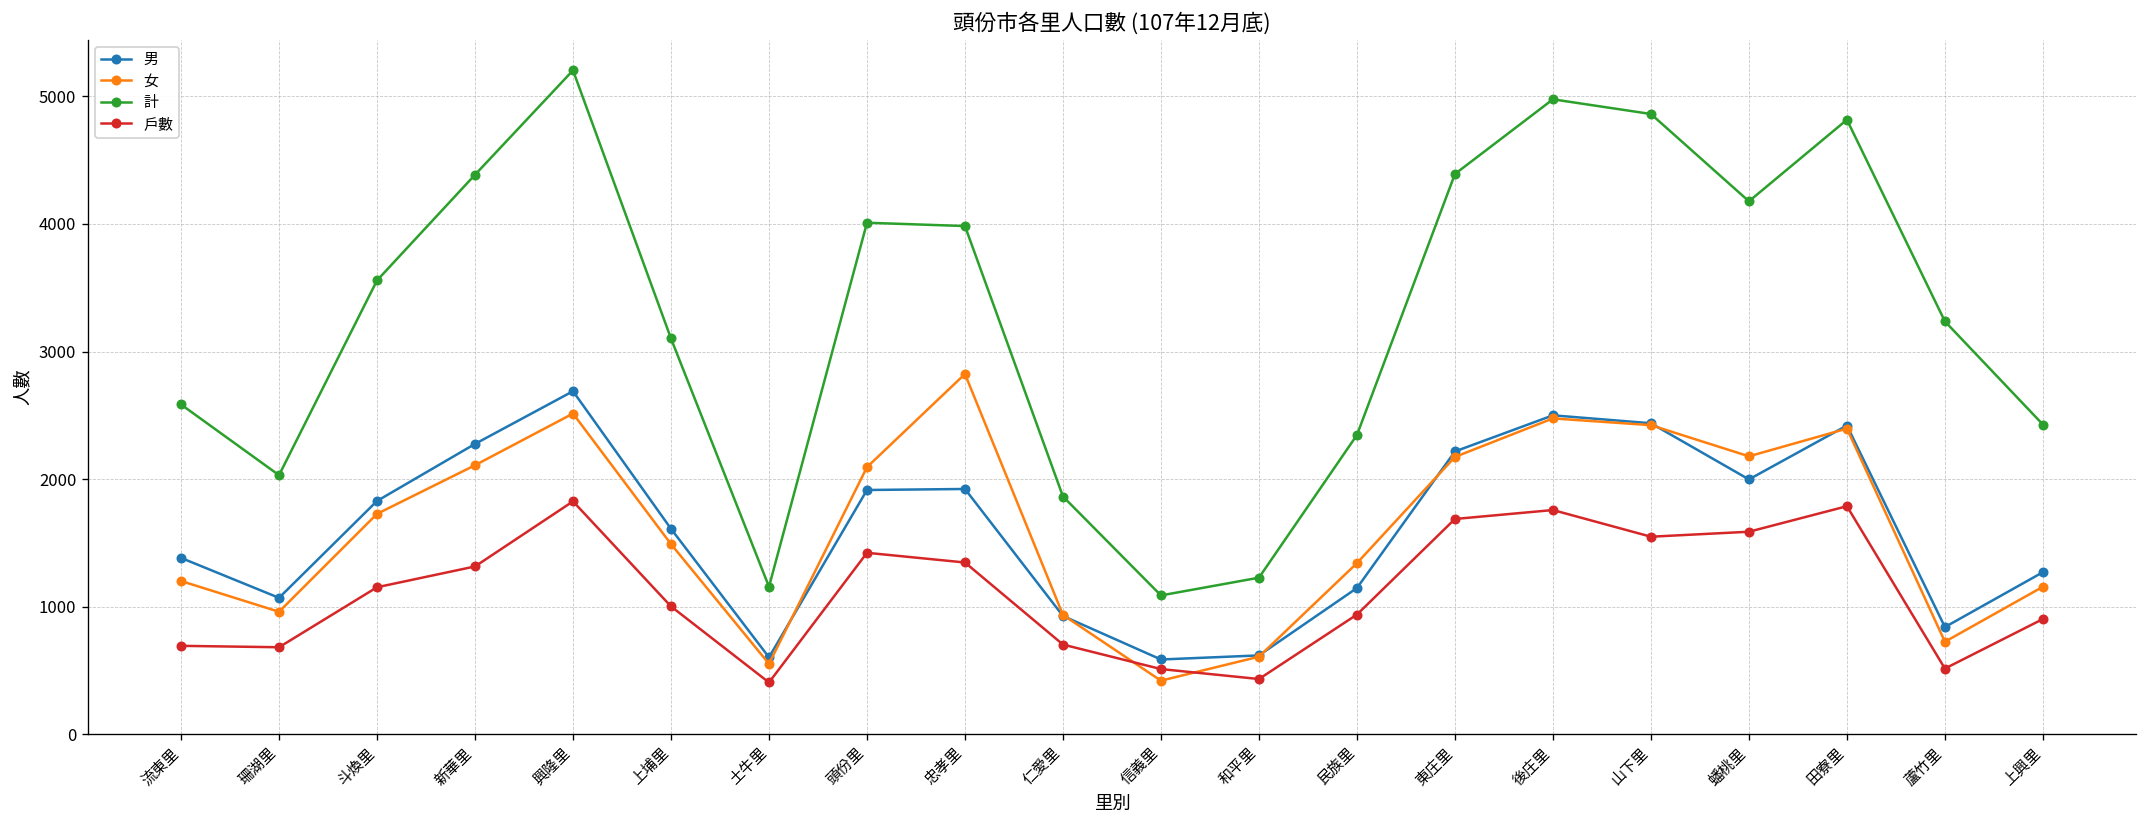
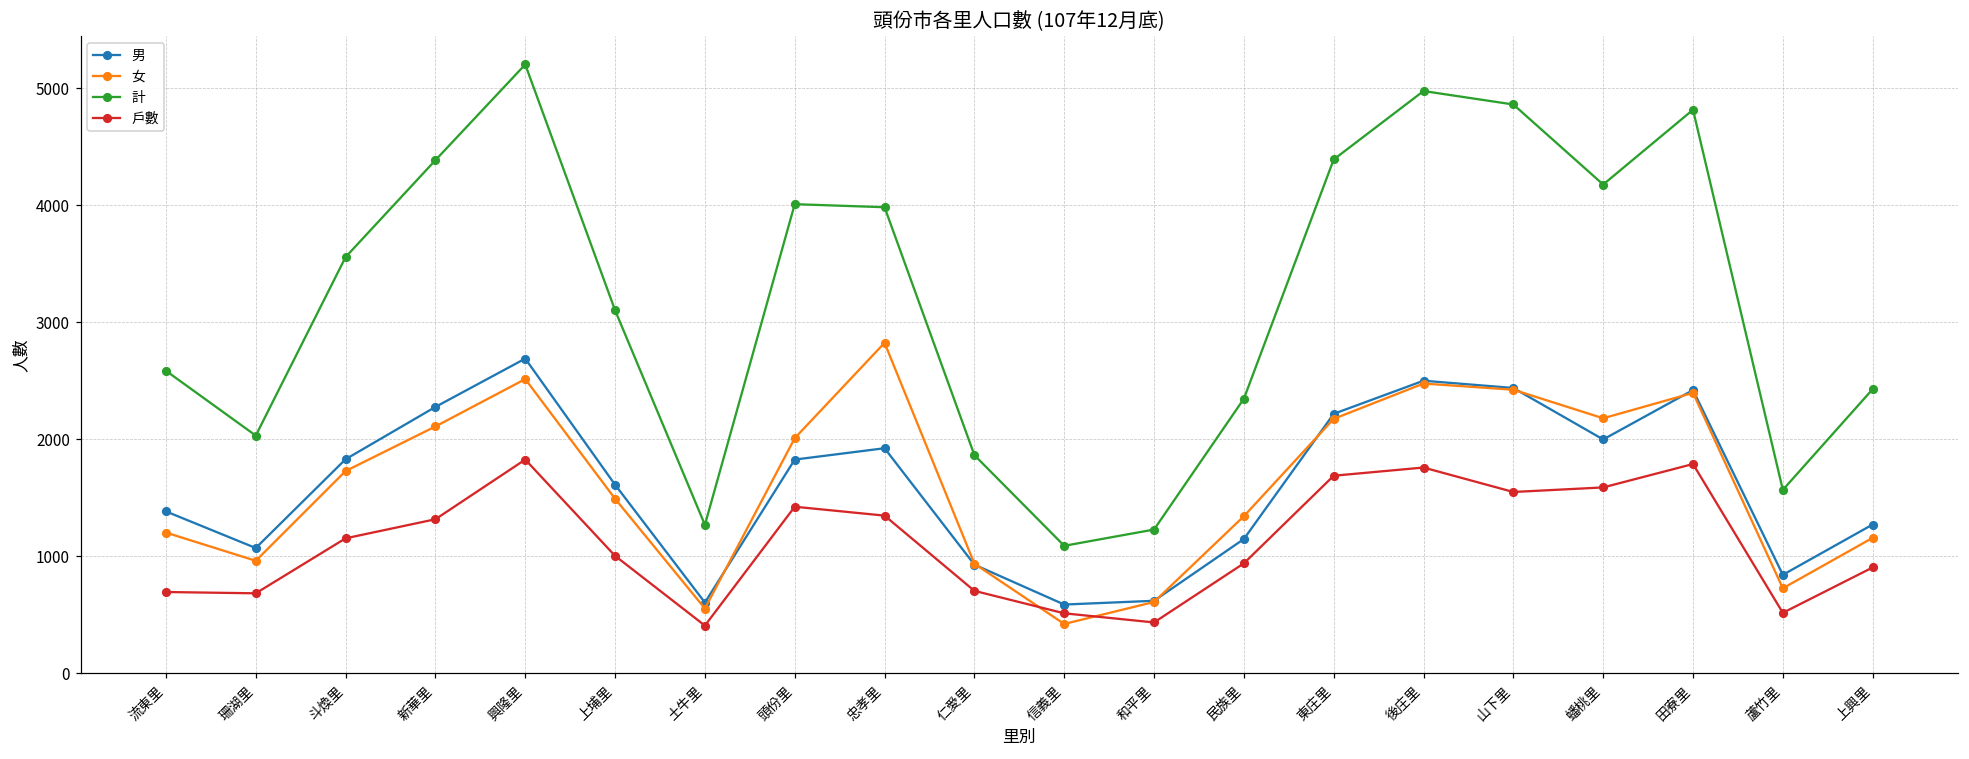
  {
    "男": {
      "流東里": 1380,
      "珊湖里": 1070,
      "斗煥里": 1830,
      "新華里": 2280,
      "興隆里": 2690,
      "上埔里": 1610,
      "土牛里": 600,
-     "頭份里": 1920,
+     "頭份里": 1830,
      "忠孝里": 1920,
      "信義里": 590,
      "民族里": 1150,
      "東庄里": 2220,
      "後庄里": 2500,
      "蟠桃里": 2000,
      "田寮里": 2420,
      "蘆竹里": 840,
      "上興里": 1270
    },
    "女": {
      "流東里": 1200,
      "珊湖里": 960,
      "斗煥里": 1730,
      "新華里": 2110,
      "興隆里": 2510,
      "上埔里": 1490,
      "土牛里": 550,
-     "頭份里": 2090,
+     "頭份里": 2010,
      "忠孝里": 2820,
      "信義里": 420,
      "民族里": 1340,
      "東庄里": 2170,
      "後庄里": 2480,
      "蟠桃里": 2180,
      "田寮里": 2400,
      "蘆竹里": 730,
      "上興里": 1160
    },
    "計": {
      "流東里": 2590,
      "珊湖里": 2030,
      "斗煥里": 3560,
      "新華里": 4390,
      "興隆里": 5200,
      "上埔里": 3100,
-     "土牛里": 1160,
+     "土牛里": 1270,
      "頭份里": 4010,
      "忠孝里": 3980,
      "仁愛里": 1860,
      "信義里": 1090,
      "和平里": 1230,
      "民族里": 2350,
      "東庄里": 4390,
      "後庄里": 4980,
      "山下里": 4860,
      "蟠桃里": 4180,
      "田寮里": 4820,
-     "蘆竹里": 3240,
+     "蘆竹里": 1570,
      "上興里": 2430
    },
    "戶數": {
      "流東里": 690,
      "珊湖里": 680,
      "斗煥里": 1150,
      "新華里": 1320,
      "興隆里": 1830,
      "上埔里": 1000,
      "土牛里": 410,
      "頭份里": 1420,
      "忠孝里": 1350,
      "仁愛里": 700,
      "信義里": 510,
      "和平里": 430,
      "民族里": 940,
      "東庄里": 1690,
      "後庄里": 1760,
      "山下里": 1550,
      "蟠桃里": 1590,
      "田寮里": 1790,
      "蘆竹里": 520,
      "上興里": 900
    }
  }
